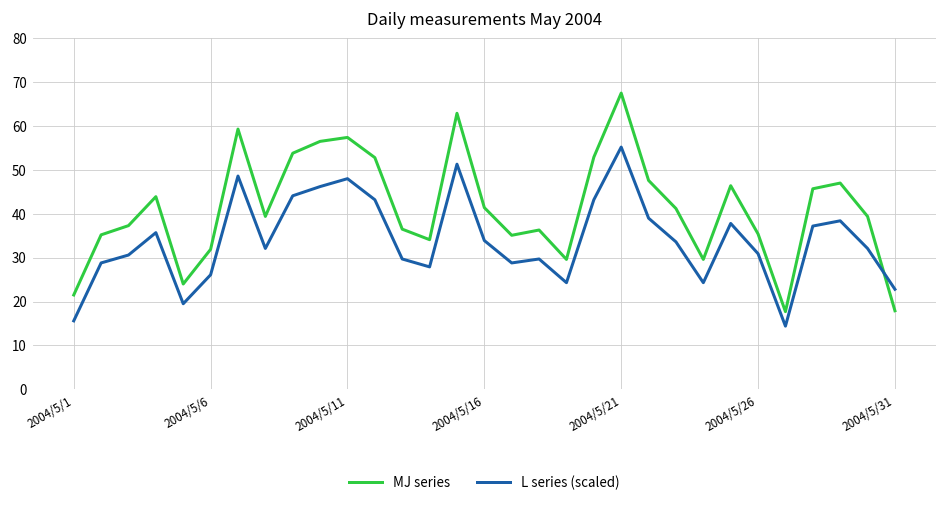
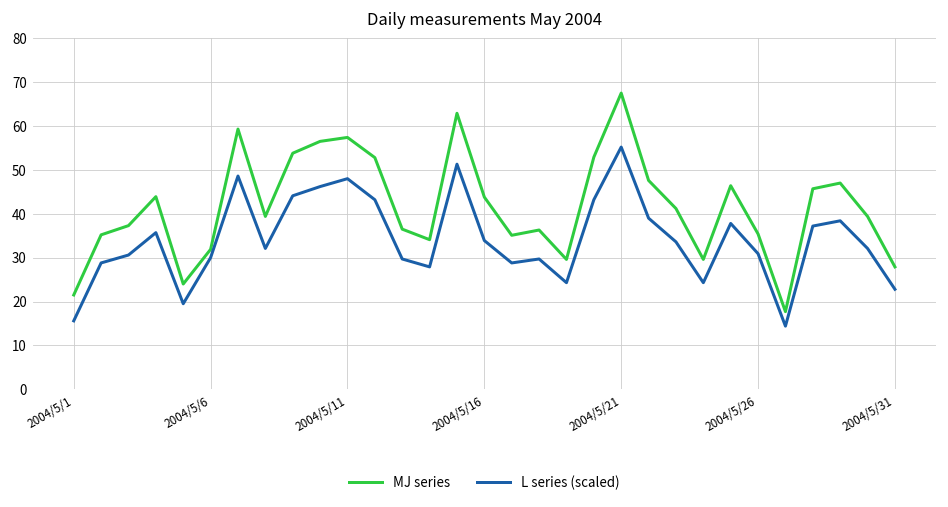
  {
    "MJ series": {
      "2004/5/1": 22,
      "2004/5/6": 32,
      "2004/5/11": 57,
-     "2004/5/16": 41,
+     "2004/5/16": 44,
      "2004/5/21": 68,
      "2004/5/26": 35,
-     "2004/5/31": 18
+     "2004/5/31": 28
    },
    "L series (scaled)": {
      "2004/5/1": 16,
-     "2004/5/6": 26,
+     "2004/5/6": 30,
      "2004/5/11": 48,
      "2004/5/16": 34,
      "2004/5/21": 55,
      "2004/5/26": 31,
      "2004/5/31": 23
    }
  }
